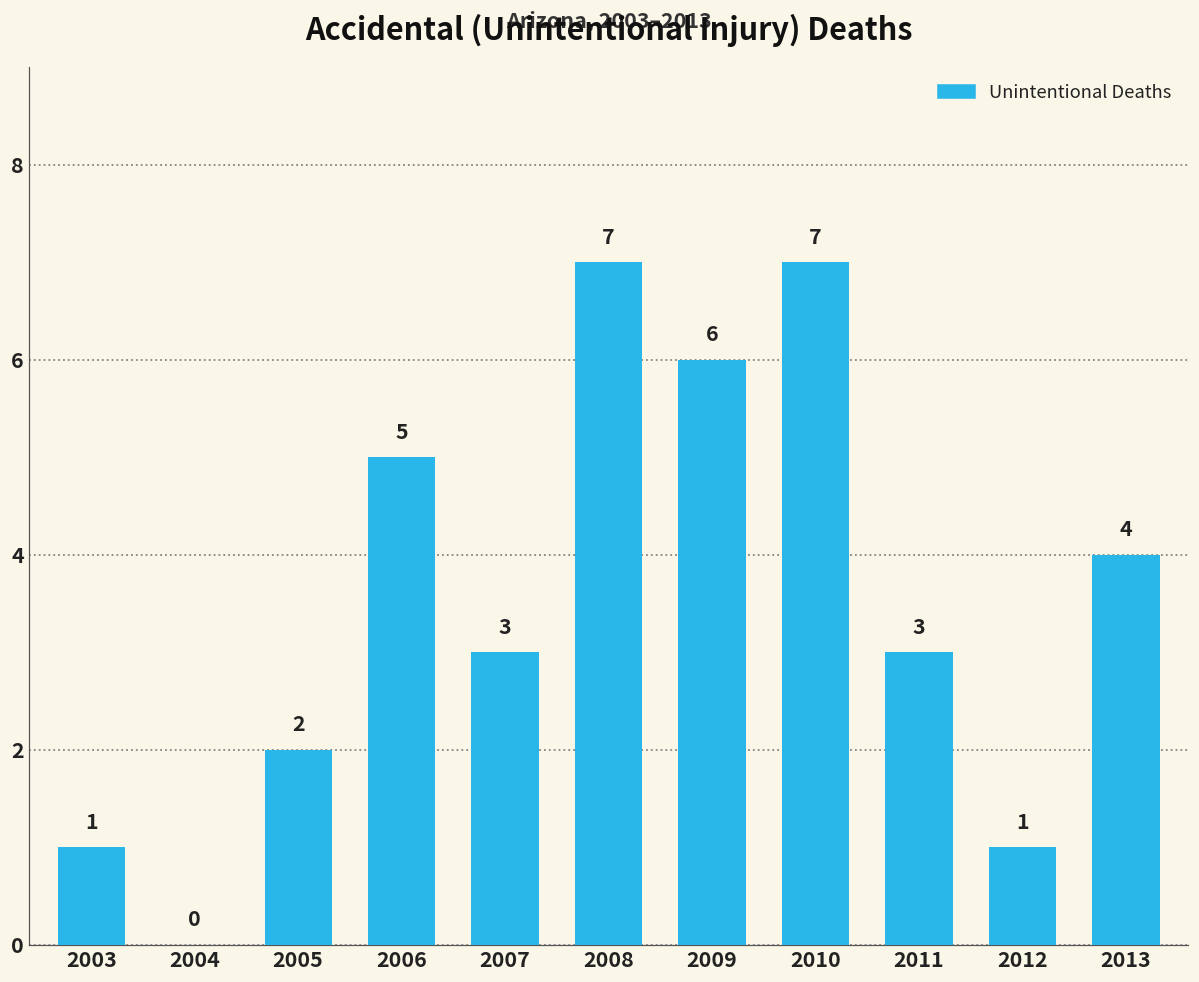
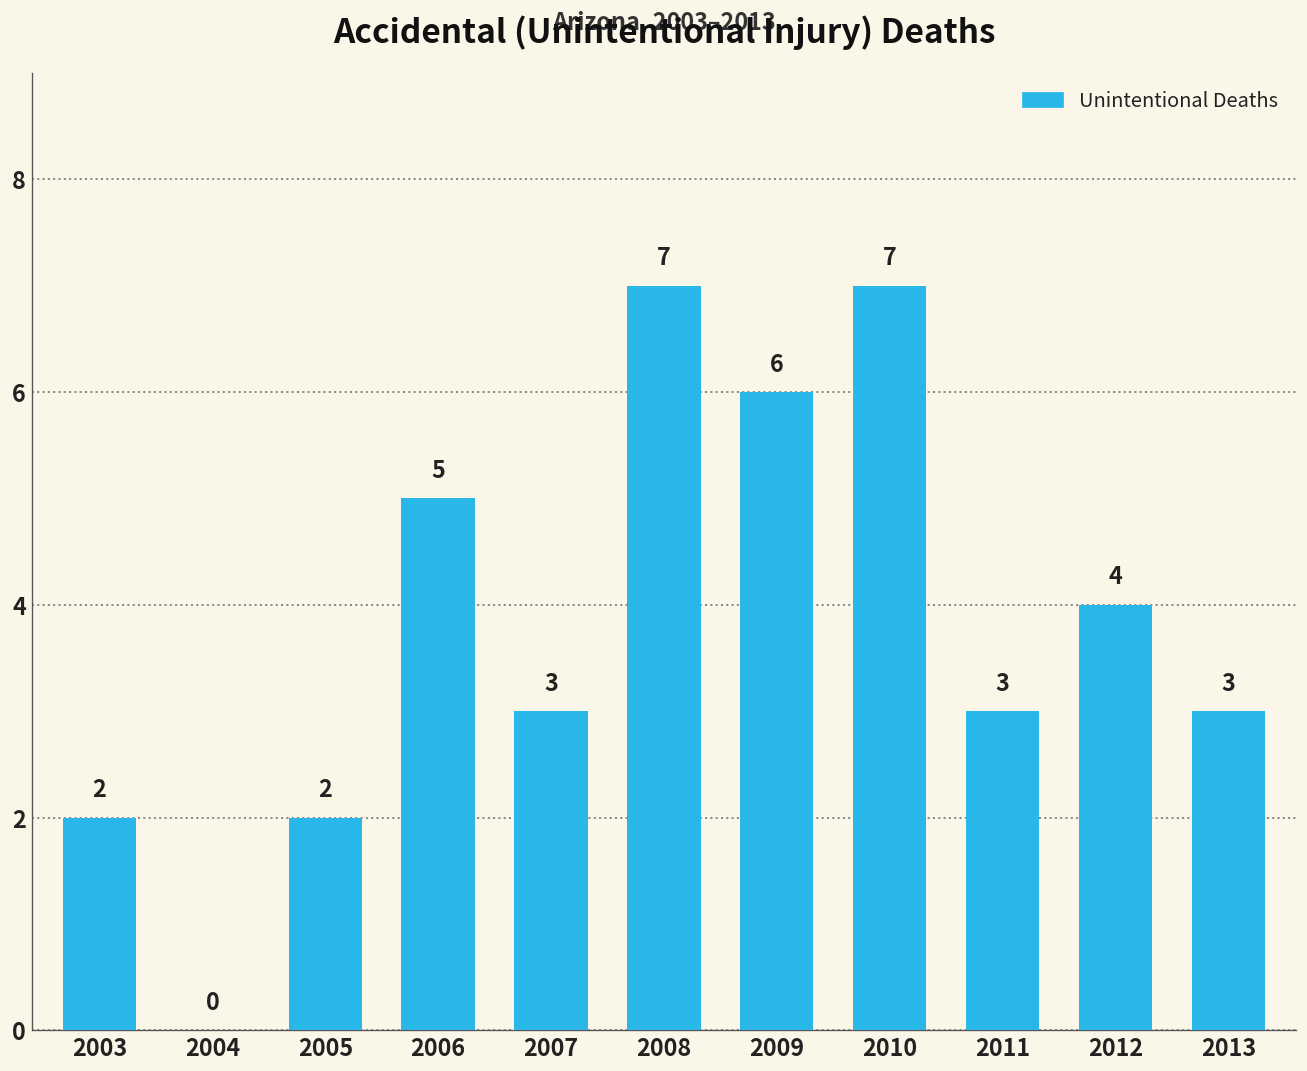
  {
-   "2003": 1,
+   "2003": 2,
    "2004": 0,
    "2005": 2,
    "2006": 5,
    "2007": 3,
    "2008": 7,
    "2009": 6,
    "2010": 7,
    "2011": 3,
-   "2012": 1,
-   "2013": 4
+   "2012": 4,
+   "2013": 3
  }
